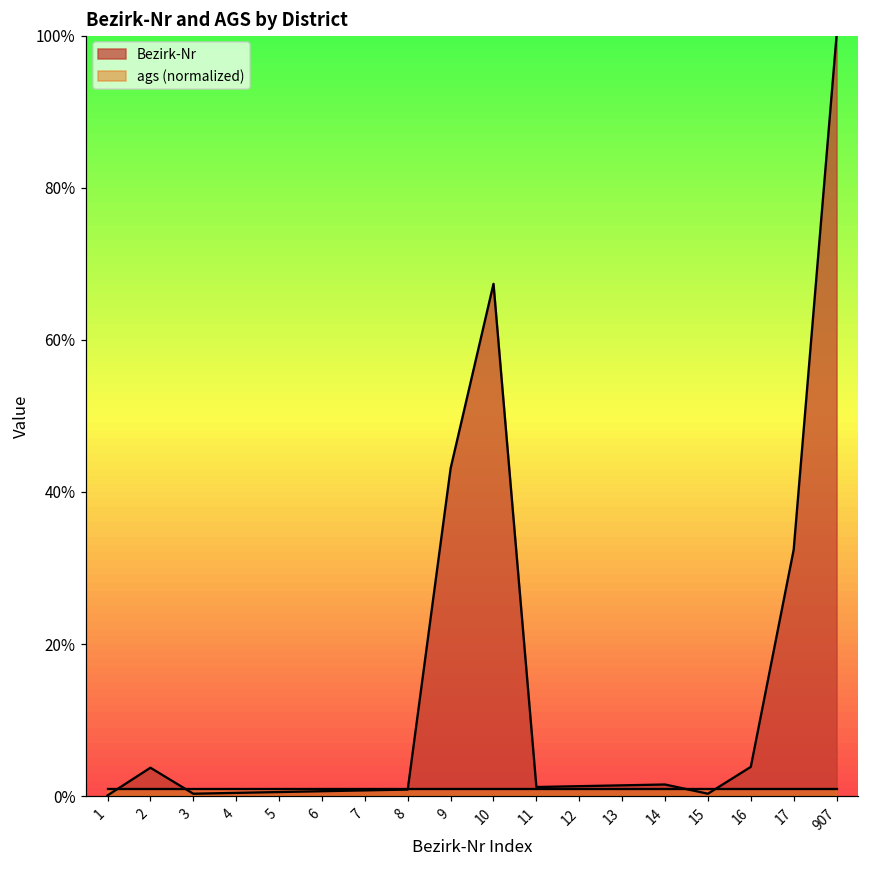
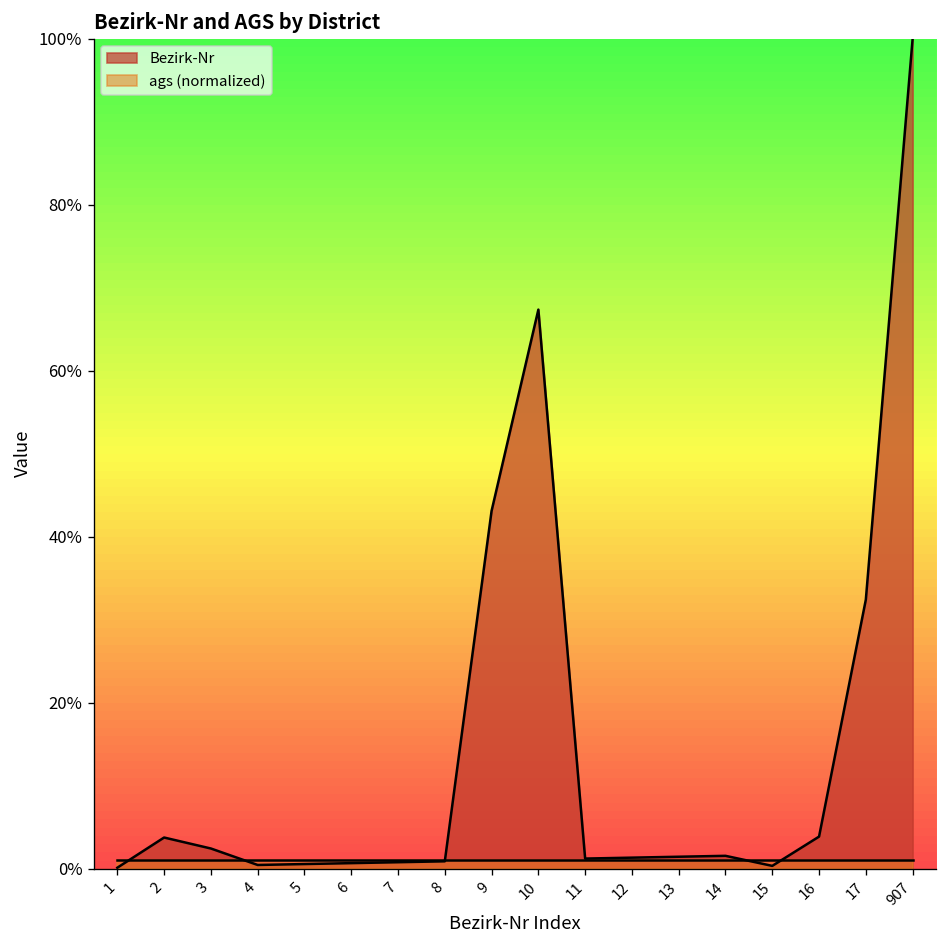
  {
    "Bezirk-Nr": {
      "1": "0%",
      "2": "4%",
-     "3": "0%",
+     "3": "2%",
      "4": "0%",
      "5": "1%",
      "9": "43%",
      "10": "67%",
      "13": "1%",
      "14": "2%",
      "15": "0%",
      "16": "4%",
      "17": "32%",
      "907": "100%"
    },
    "ags (normalized)": {
      "1": "1%",
      "2": "1%",
      "3": "1%",
      "4": "1%",
      "5": "1%",
      "9": "1%",
      "10": "1%",
      "13": "1%",
      "14": "1%",
      "15": "1%",
      "16": "1%",
      "17": "1%",
      "907": "1%"
    }
  }
